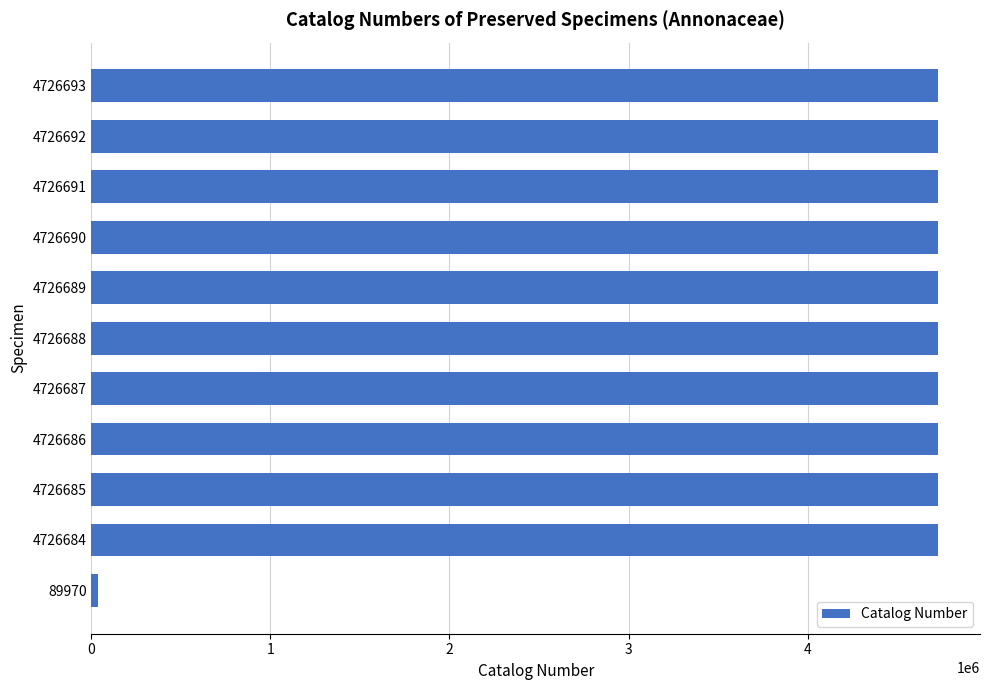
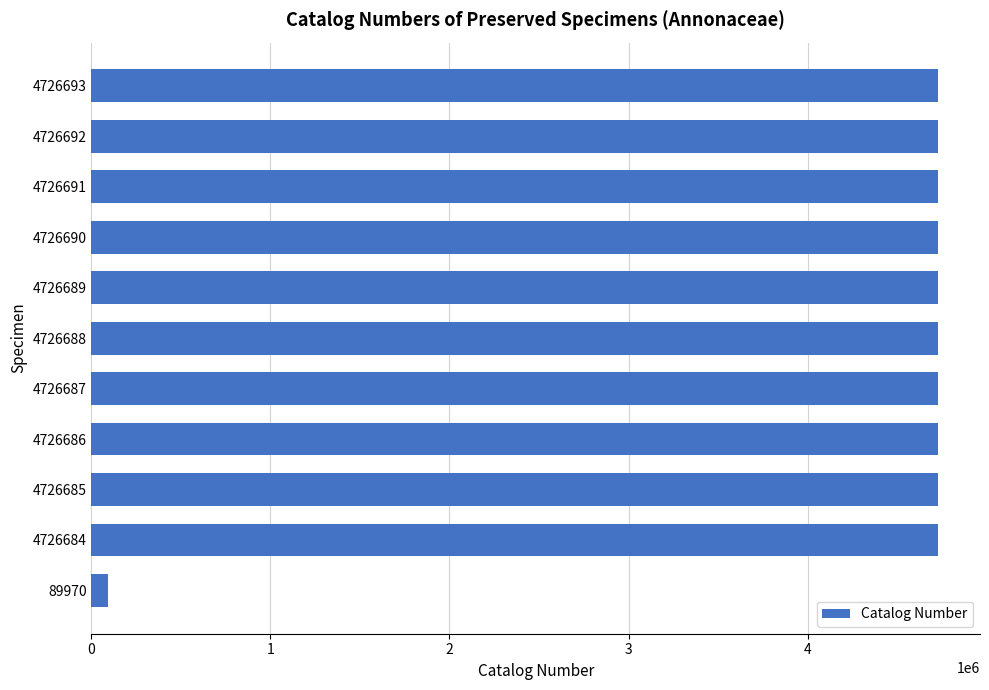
  {
    "4726693": 4730000,
    "4726692": 4730000,
    "4726691": 4730000,
    "4726690": 4730000,
    "4726689": 4730000,
    "4726688": 4730000,
    "4726687": 4730000,
    "4726686": 4730000,
    "4726685": 4730000,
    "4726684": 4730000,
-   "89970": 40000
+   "89970": 90000
  }
